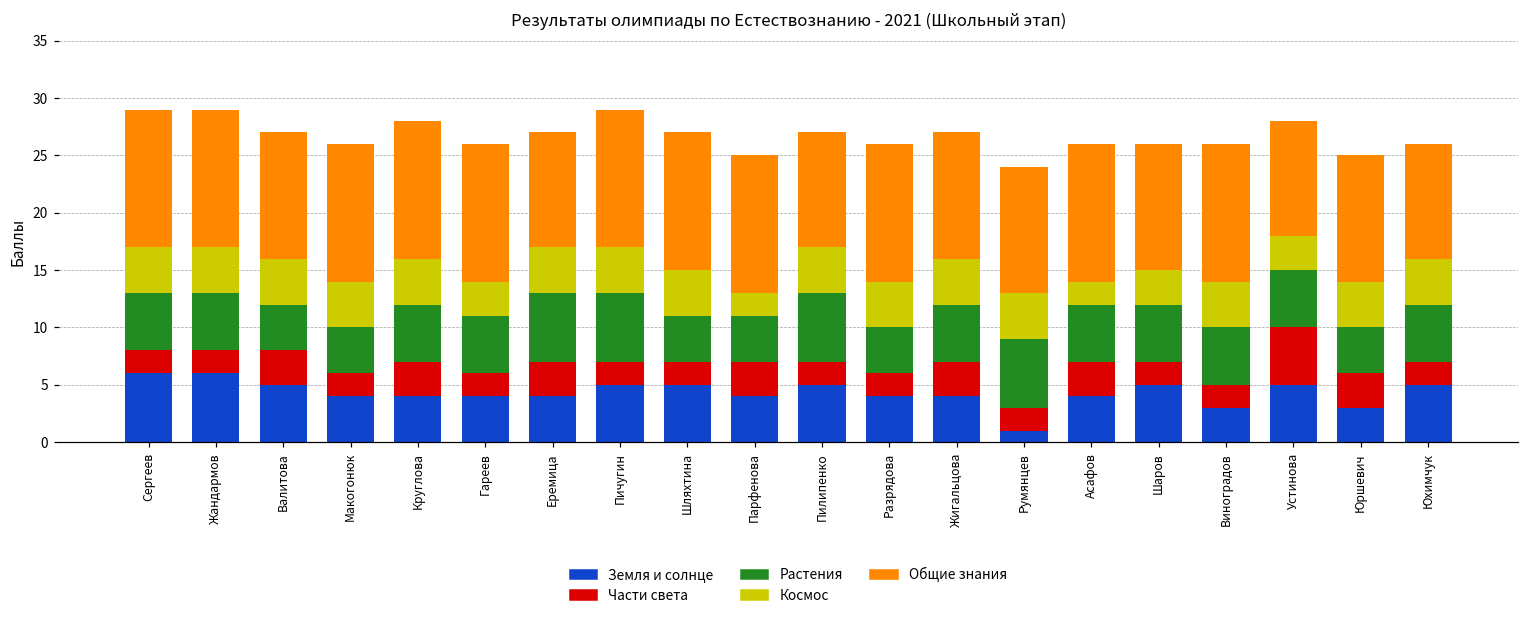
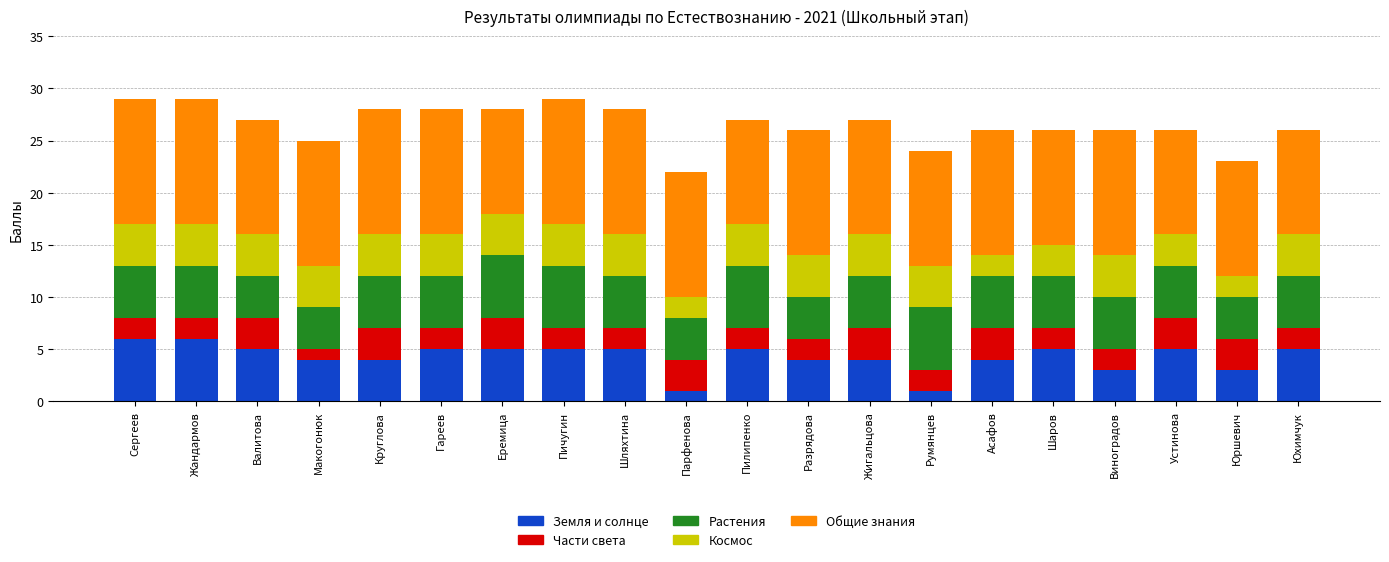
  {
    "Земля и солнце": {
      "Сергеев": 6,
      "Жандармов": 6,
      "Валитова": 5,
      "Макогонюк": 4,
      "Круглова": 4,
-     "Гареев": 4,
-     "Еремица": 4,
+     "Гареев": 5,
+     "Еремица": 5,
      "Пичугин": 5,
      "Шляхтина": 5,
-     "Парфенова": 4,
+     "Парфенова": 1,
      "Пилипенко": 5,
      "Разрядова": 4,
      "Жигальцова": 4,
      "Румянцев": 1,
      "Асафов": 4,
      "Шаров": 5,
      "Виноградов": 3,
      "Устинова": 5,
      "Юршевич": 3,
      "Юхимчук": 5
    },
    "Части света": {
      "Сергеев": 2,
      "Жандармов": 2,
      "Валитова": 3,
-     "Макогонюк": 2,
+     "Макогонюк": 1,
      "Круглова": 3,
      "Гареев": 2,
      "Еремица": 3,
      "Пичугин": 2,
      "Шляхтина": 2,
      "Парфенова": 3,
      "Пилипенко": 2,
      "Разрядова": 2,
      "Жигальцова": 3,
      "Румянцев": 2,
      "Асафов": 3,
      "Шаров": 2,
      "Виноградов": 2,
-     "Устинова": 5,
+     "Устинова": 3,
      "Юршевич": 3,
      "Юхимчук": 2
    },
    "Растения": {
      "Сергеев": 5,
      "Жандармов": 5,
      "Валитова": 4,
      "Макогонюк": 4,
      "Круглова": 5,
      "Гареев": 5,
      "Еремица": 6,
      "Пичугин": 6,
-     "Шляхтина": 4,
+     "Шляхтина": 5,
      "Парфенова": 4,
      "Пилипенко": 6,
      "Разрядова": 4,
      "Жигальцова": 5,
      "Румянцев": 6,
      "Асафов": 5,
      "Шаров": 5,
      "Виноградов": 5,
      "Устинова": 5,
      "Юршевич": 4,
      "Юхимчук": 5
    },
    "Космос": {
      "Сергеев": 4,
      "Жандармов": 4,
      "Валитова": 4,
      "Макогонюк": 4,
      "Круглова": 4,
-     "Гареев": 3,
+     "Гареев": 4,
      "Еремица": 4,
      "Пичугин": 4,
      "Шляхтина": 4,
      "Парфенова": 2,
      "Пилипенко": 4,
      "Разрядова": 4,
      "Жигальцова": 4,
      "Румянцев": 4,
      "Асафов": 2,
      "Шаров": 3,
      "Виноградов": 4,
      "Устинова": 3,
-     "Юршевич": 4,
+     "Юршевич": 2,
      "Юхимчук": 4
    },
    "Общие знания": {
      "Сергеев": 12,
      "Жандармов": 12,
      "Валитова": 11,
      "Макогонюк": 12,
      "Круглова": 12,
      "Гареев": 12,
      "Еремица": 10,
      "Пичугин": 12,
      "Шляхтина": 12,
      "Парфенова": 12,
      "Пилипенко": 10,
      "Разрядова": 12,
      "Жигальцова": 11,
      "Румянцев": 11,
      "Асафов": 12,
      "Шаров": 11,
      "Виноградов": 12,
      "Устинова": 10,
      "Юршевич": 11,
      "Юхимчук": 10
    }
  }
